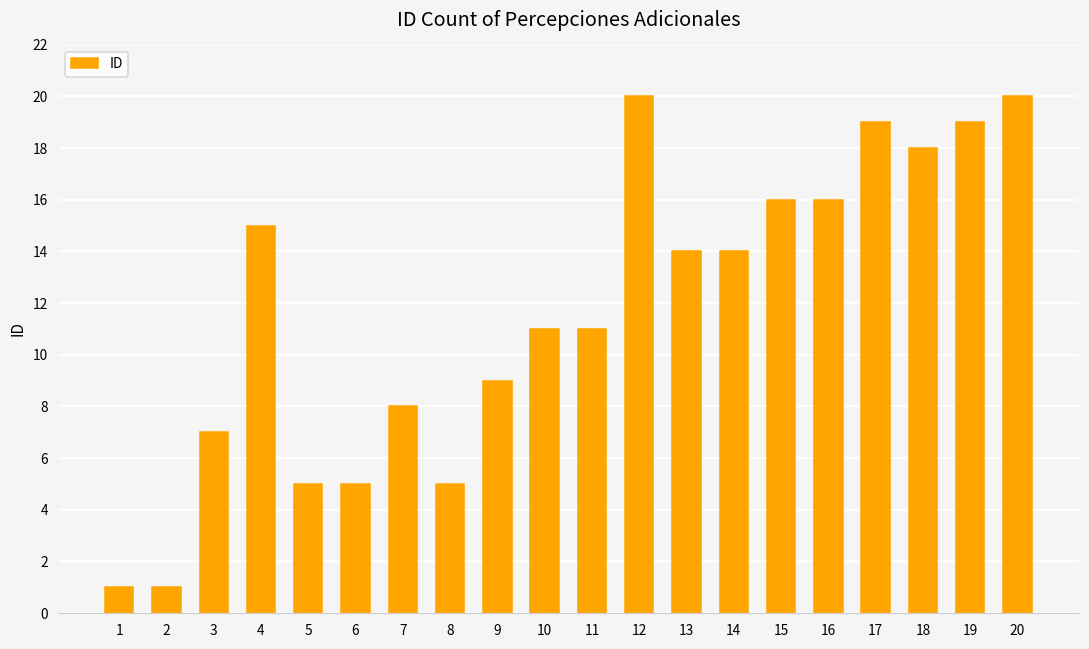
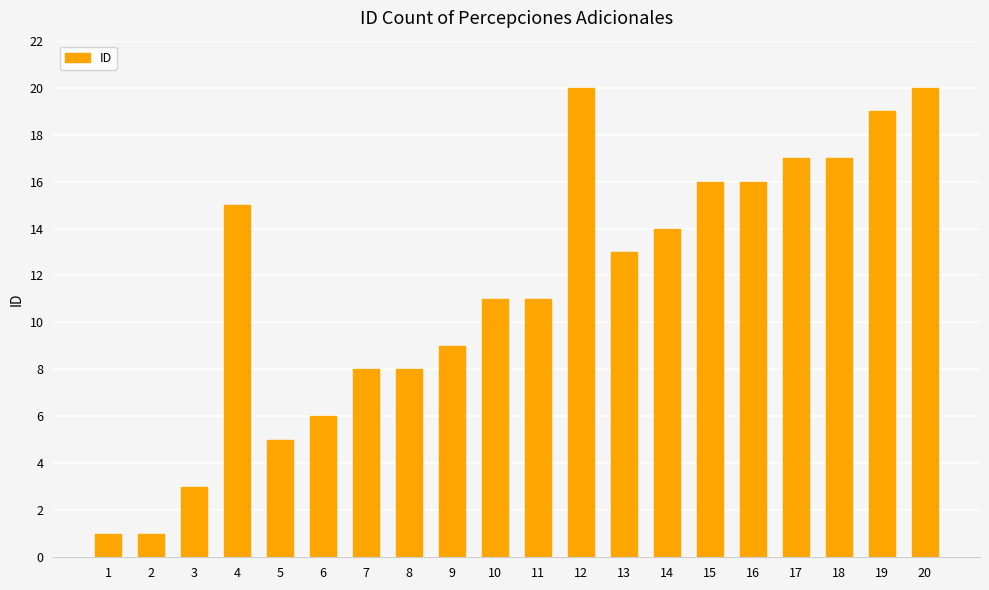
  {
    "1": 1,
    "2": 1,
-   "3": 7,
+   "3": 3,
    "4": 15,
    "5": 5,
-   "6": 5,
+   "6": 6,
    "7": 8,
-   "8": 5,
+   "8": 8,
    "9": 9,
    "10": 11,
    "11": 11,
    "12": 20,
-   "13": 14,
+   "13": 13,
    "14": 14,
    "15": 16,
    "16": 16,
-   "17": 19,
-   "18": 18,
+   "17": 17,
+   "18": 17,
    "19": 19,
    "20": 20
  }
